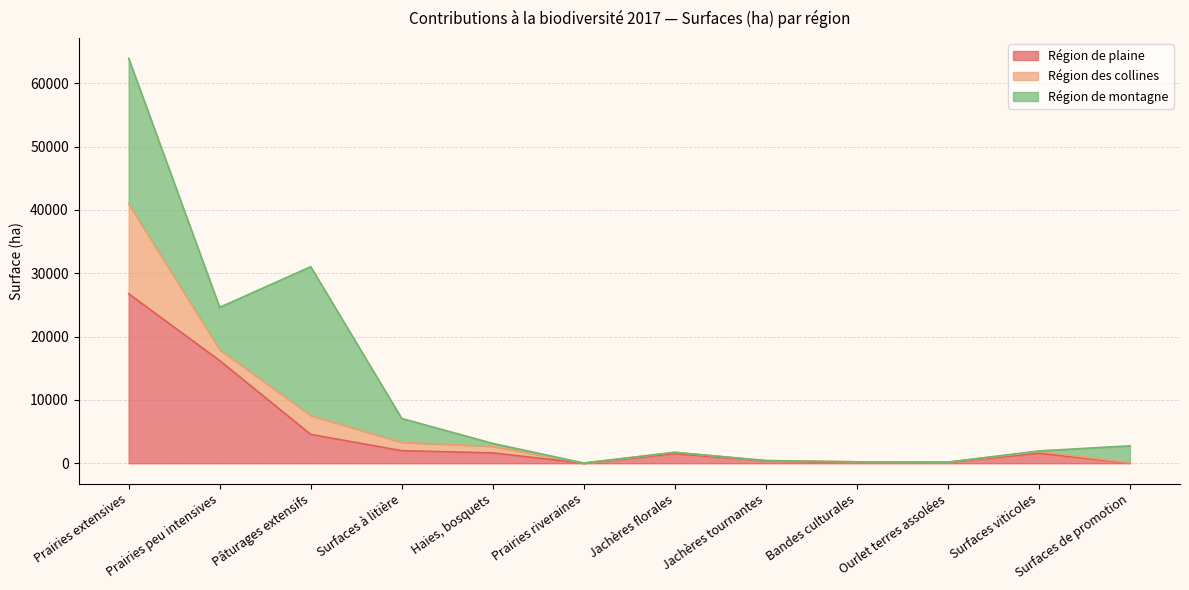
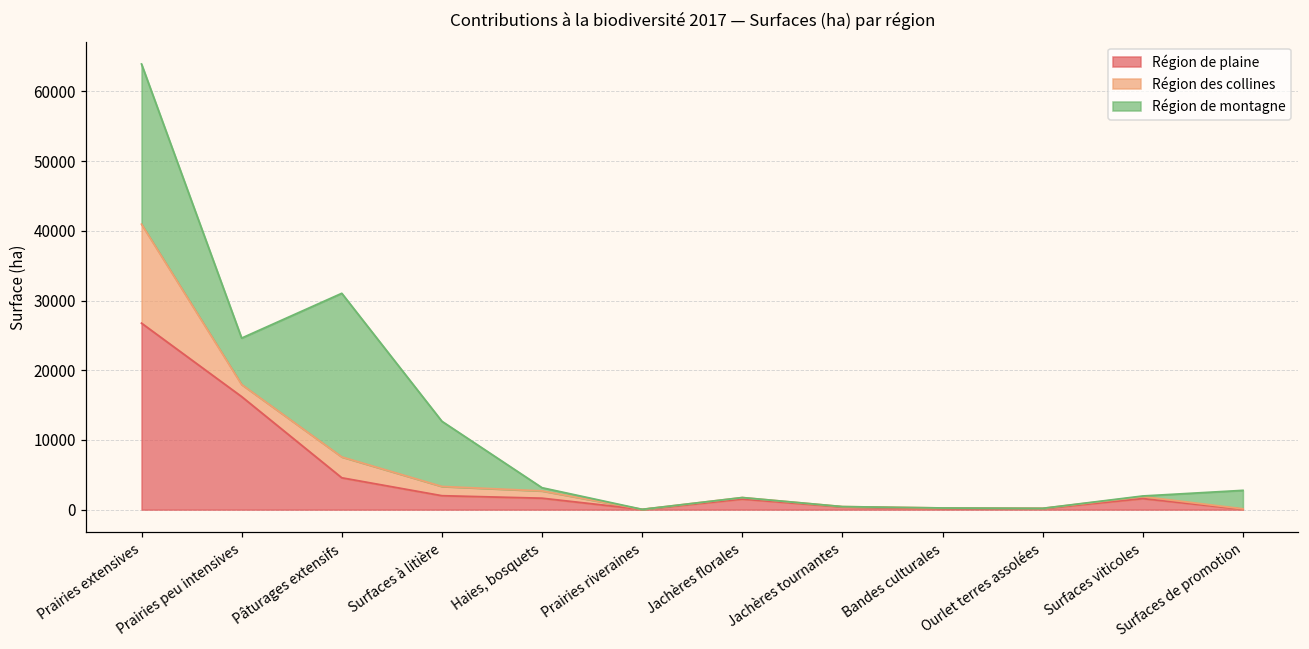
  {
    "Région de plaine": {
      "Prairies extensives": 27000,
      "Prairies peu intensives": 16000,
      "Pâturages extensifs": 5000,
      "Surfaces à litière": 2000,
      "Haies, bosquets": 2000
    },
    "Région des collines": {
      "Prairies extensives": 14000,
      "Prairies peu intensives": 2000,
      "Pâturages extensifs": 3000,
      "Surfaces à litière": 1000,
      "Haies, bosquets": 1000
    },
    "Région de montagne": {
      "Prairies extensives": 23000,
      "Prairies peu intensives": 7000,
      "Pâturages extensifs": 23000,
-     "Surfaces à litière": 4000,
+     "Surfaces à litière": 9000,
      "Haies, bosquets": 0,
      "Surfaces de promotion": 3000
    }
  }
